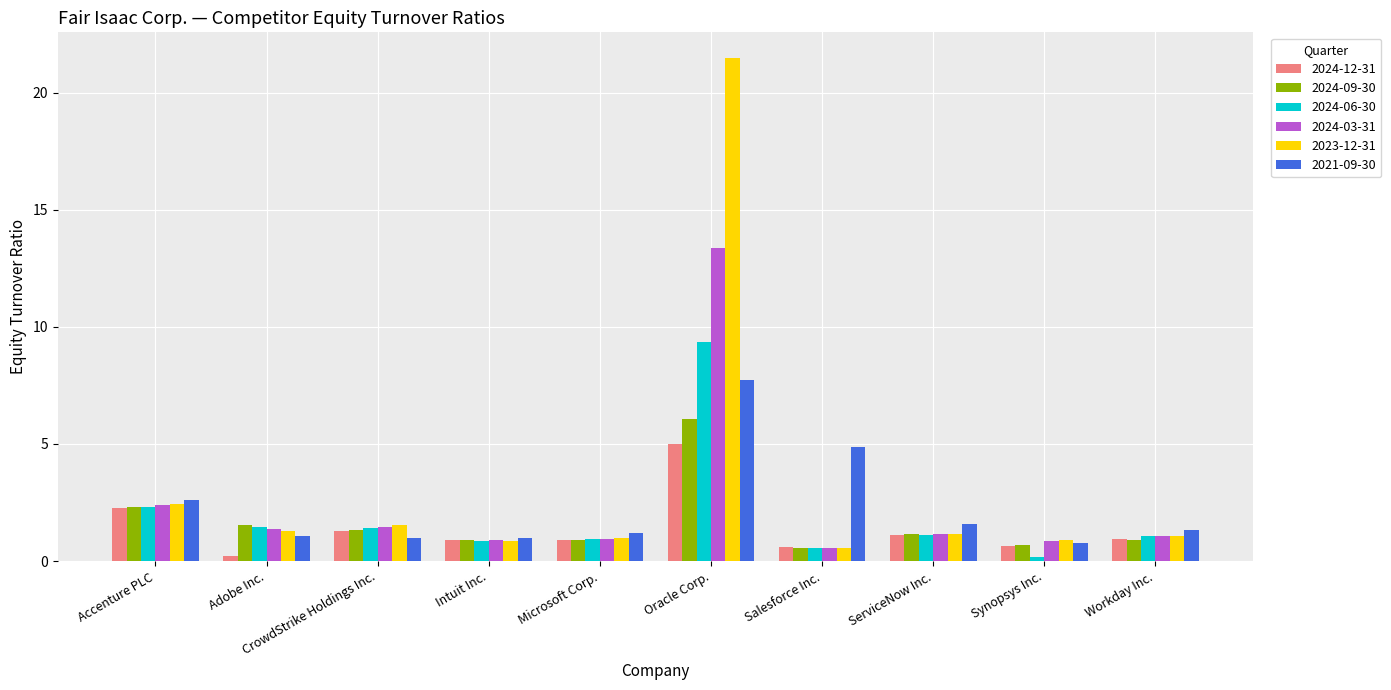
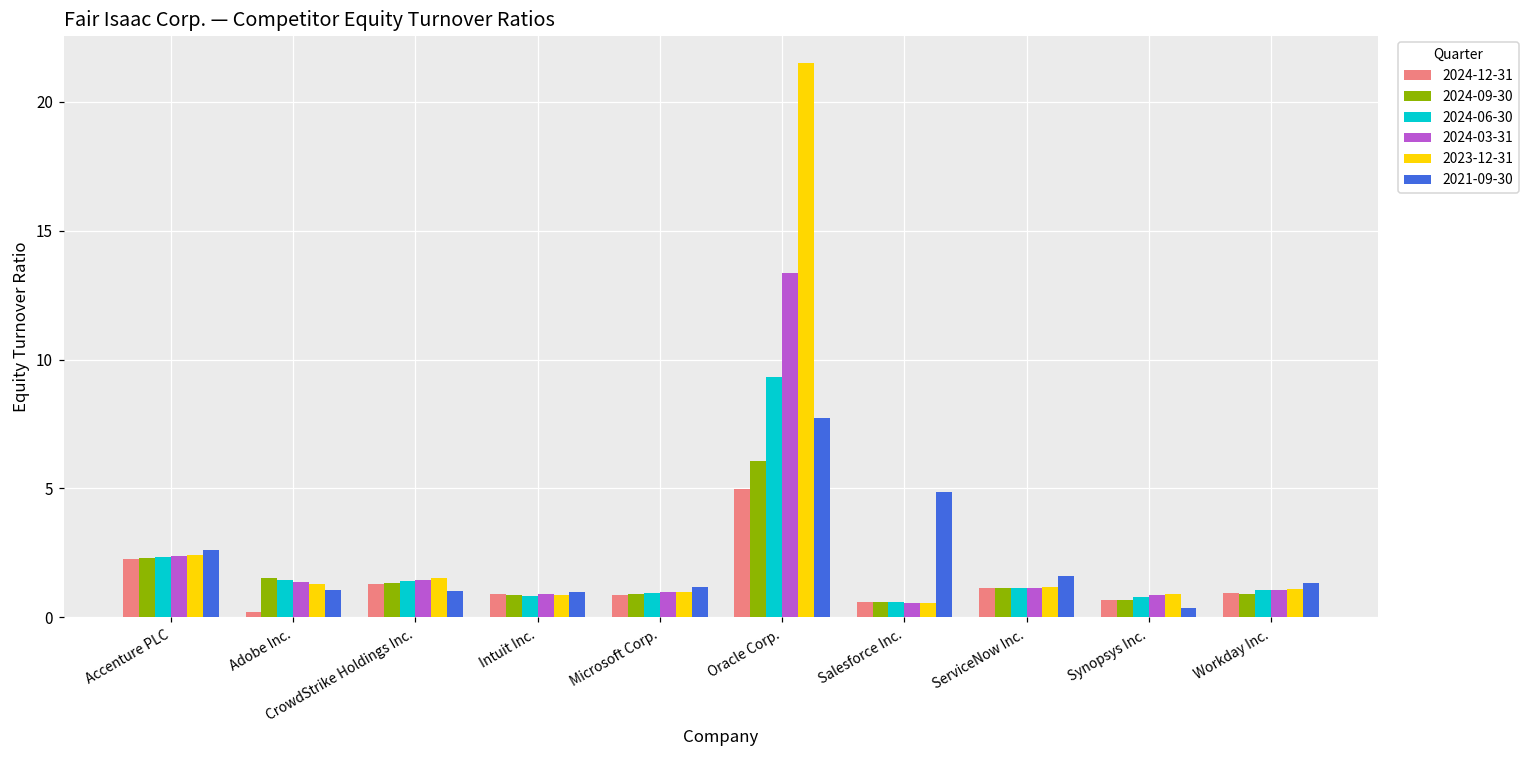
  {
    "2024-12-31": {
      "Accenture PLC": 2.3,
      "Adobe Inc.": 0.2,
      "CrowdStrike Holdings Inc.": 1.3,
      "Intuit Inc.": 0.9,
      "Microsoft Corp.": 0.9,
      "Oracle Corp.": 5.0,
      "Salesforce Inc.": 0.6,
      "ServiceNow Inc.": 1.1,
      "Synopsys Inc.": 0.7,
      "Workday Inc.": 0.9
    },
    "2024-09-30": {
      "Accenture PLC": 2.3,
      "Adobe Inc.": 1.5,
      "CrowdStrike Holdings Inc.": 1.3,
      "Intuit Inc.": 0.9,
      "Microsoft Corp.": 0.9,
      "Oracle Corp.": 6.1,
      "Salesforce Inc.": 0.6,
      "ServiceNow Inc.": 1.1,
      "Synopsys Inc.": 0.7,
      "Workday Inc.": 0.9
    },
    "2024-06-30": {
      "Accenture PLC": 2.3,
      "Adobe Inc.": 1.4,
      "CrowdStrike Holdings Inc.": 1.4,
      "Intuit Inc.": 0.8,
      "Microsoft Corp.": 0.9,
      "Oracle Corp.": 9.3,
      "Salesforce Inc.": 0.6,
      "ServiceNow Inc.": 1.1,
-     "Synopsys Inc.": 0.2,
+     "Synopsys Inc.": 0.8,
      "Workday Inc.": 1.1
    },
    "2024-03-31": {
      "Accenture PLC": 2.4,
      "Adobe Inc.": 1.4,
      "CrowdStrike Holdings Inc.": 1.4,
      "Intuit Inc.": 0.9,
      "Microsoft Corp.": 1.0,
      "Oracle Corp.": 13.4,
      "Salesforce Inc.": 0.6,
      "ServiceNow Inc.": 1.2,
      "Synopsys Inc.": 0.9,
      "Workday Inc.": 1.1
    },
    "2023-12-31": {
      "Accenture PLC": 2.4,
      "Adobe Inc.": 1.3,
      "CrowdStrike Holdings Inc.": 1.5,
      "Intuit Inc.": 0.9,
      "Microsoft Corp.": 1.0,
      "Oracle Corp.": 21.5,
      "Salesforce Inc.": 0.6,
      "ServiceNow Inc.": 1.2,
      "Synopsys Inc.": 0.9,
      "Workday Inc.": 1.1
    },
    "2021-09-30": {
      "Accenture PLC": 2.6,
      "Adobe Inc.": 1.1,
      "CrowdStrike Holdings Inc.": 1.0,
      "Intuit Inc.": 1.0,
      "Microsoft Corp.": 1.2,
      "Oracle Corp.": 7.7,
      "Salesforce Inc.": 4.9,
      "ServiceNow Inc.": 1.6,
-     "Synopsys Inc.": 0.8,
+     "Synopsys Inc.": 0.4,
      "Workday Inc.": 1.3
    }
  }
